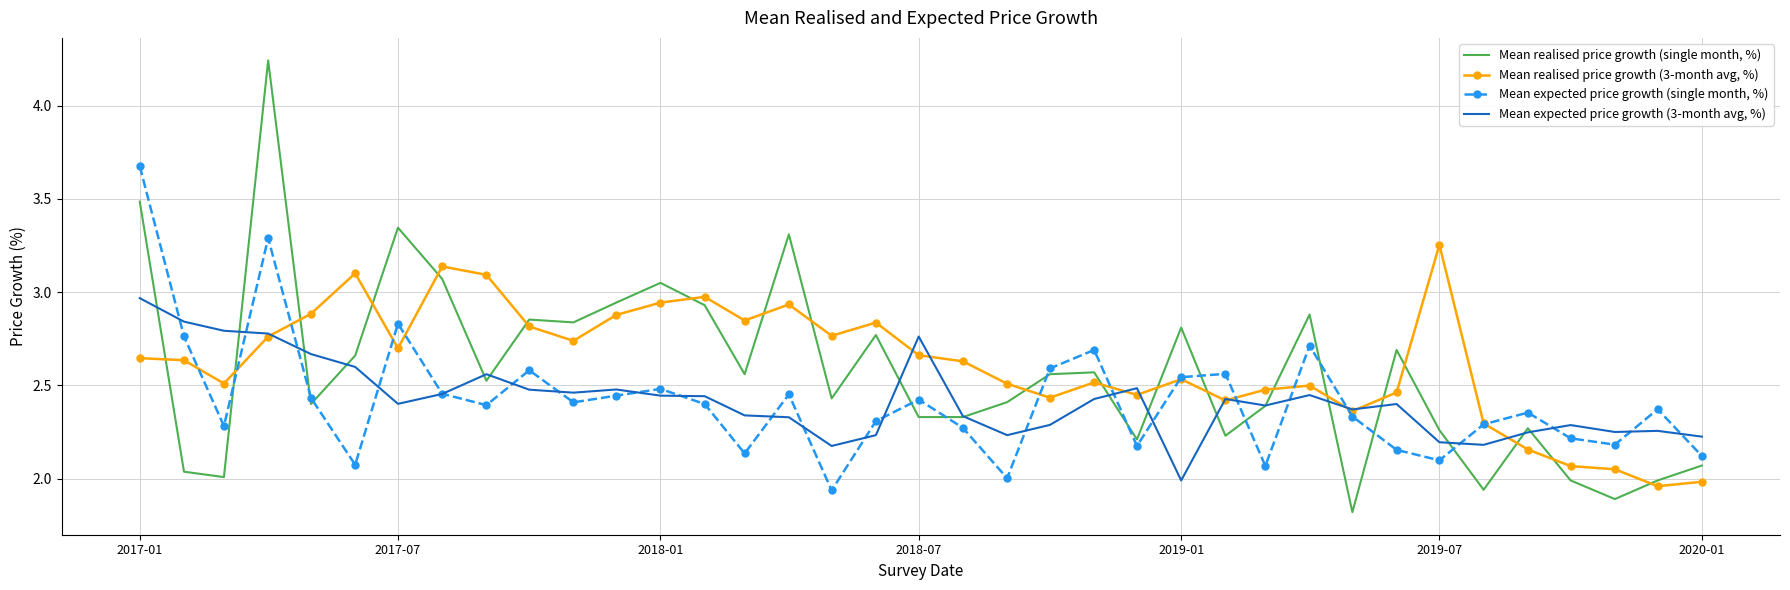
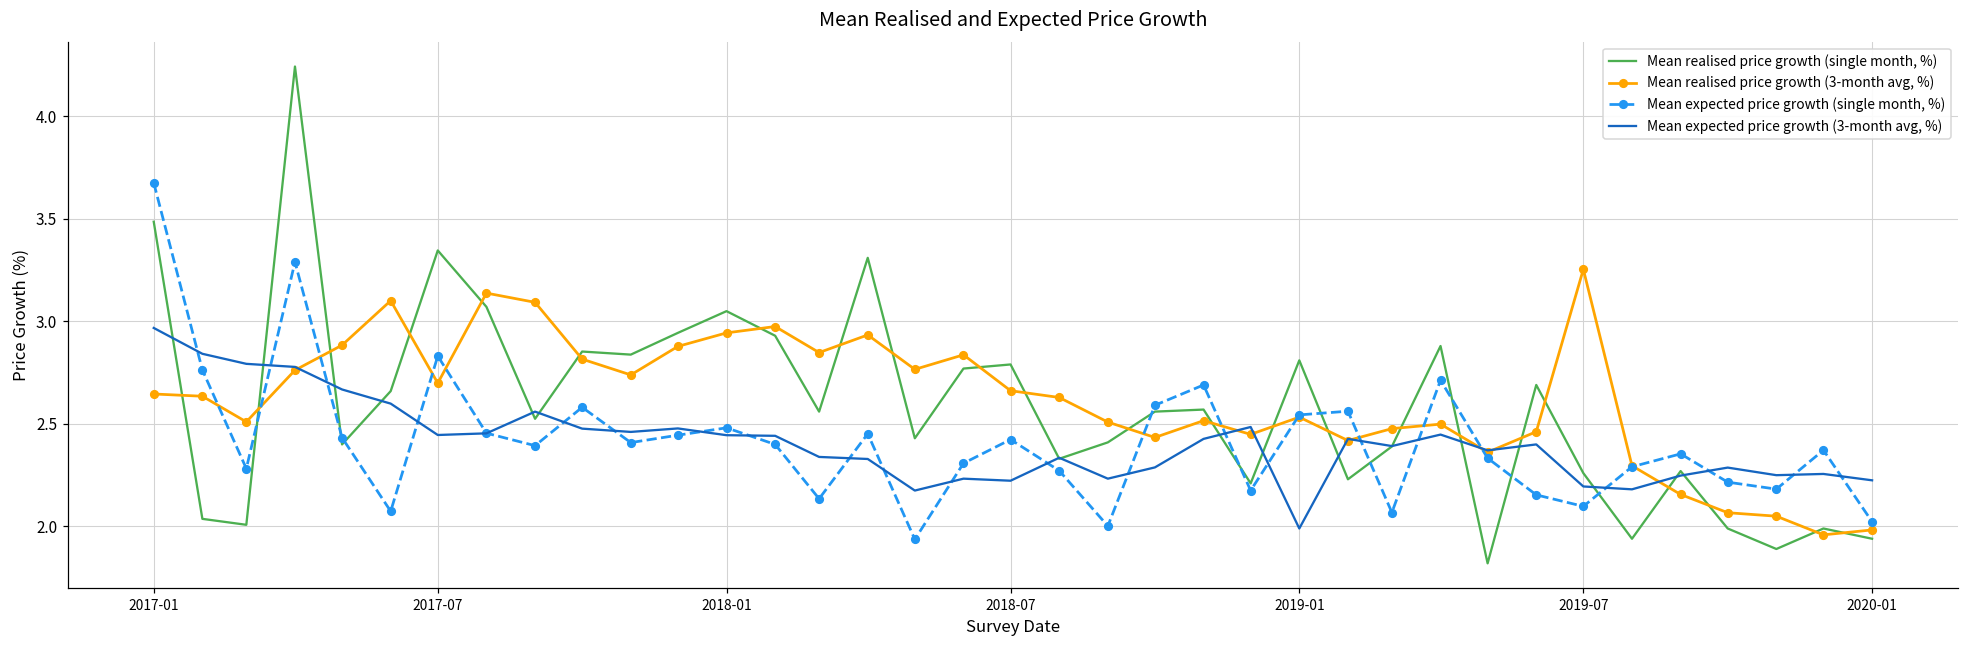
  {
    "Mean realised price growth (single month, %)": {
      "2017-01": 3.49,
      "2017-07": 3.35,
      "2018-01": 3.05,
-     "2018-07": 2.33,
+     "2018-07": 2.79,
      "2019-01": 2.81,
      "2019-07": 2.26,
-     "2020-01": 2.07
+     "2020-01": 1.94
    },
    "Mean realised price growth (3-month avg, %)": {
      "2017-01": 2.65,
      "2017-07": 2.70,
      "2018-01": 2.94,
      "2018-07": 2.66,
      "2019-07": 3.25,
      "2020-01": 1.98
    },
    "Mean expected price growth (single month, %)": {
      "2017-01": 3.68,
      "2017-07": 2.83,
      "2018-01": 2.48,
      "2018-07": 2.42,
      "2019-07": 2.10,
-     "2020-01": 2.12
+     "2020-01": 2.02
    },
    "Mean expected price growth (3-month avg, %)": {
      "2017-01": 2.97,
-     "2017-07": 2.40,
+     "2017-07": 2.45,
      "2018-01": 2.45,
-     "2018-07": 2.76,
+     "2018-07": 2.22,
      "2019-01": 1.99,
      "2019-07": 2.20,
      "2020-01": 2.23
    }
  }
